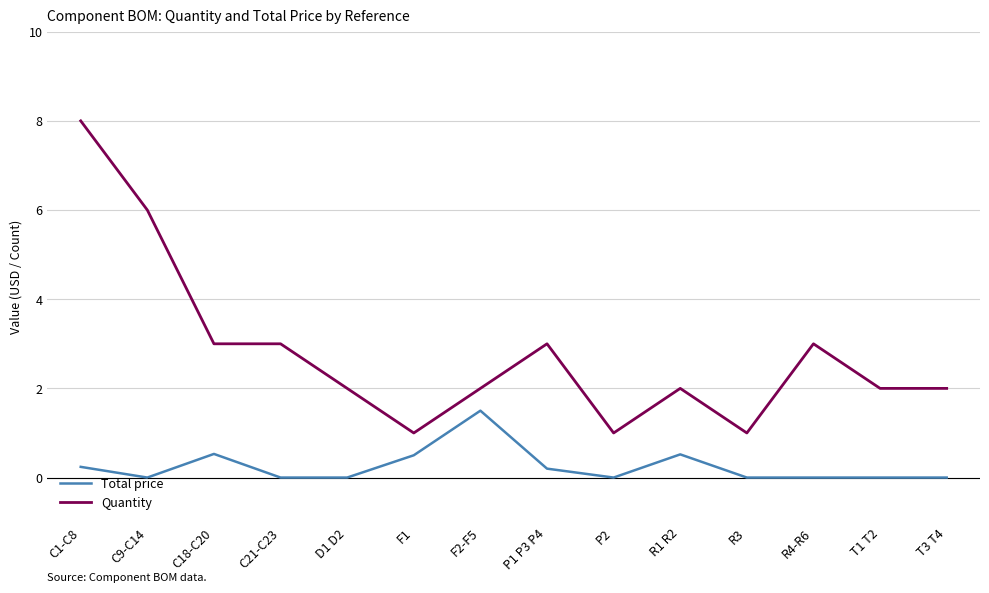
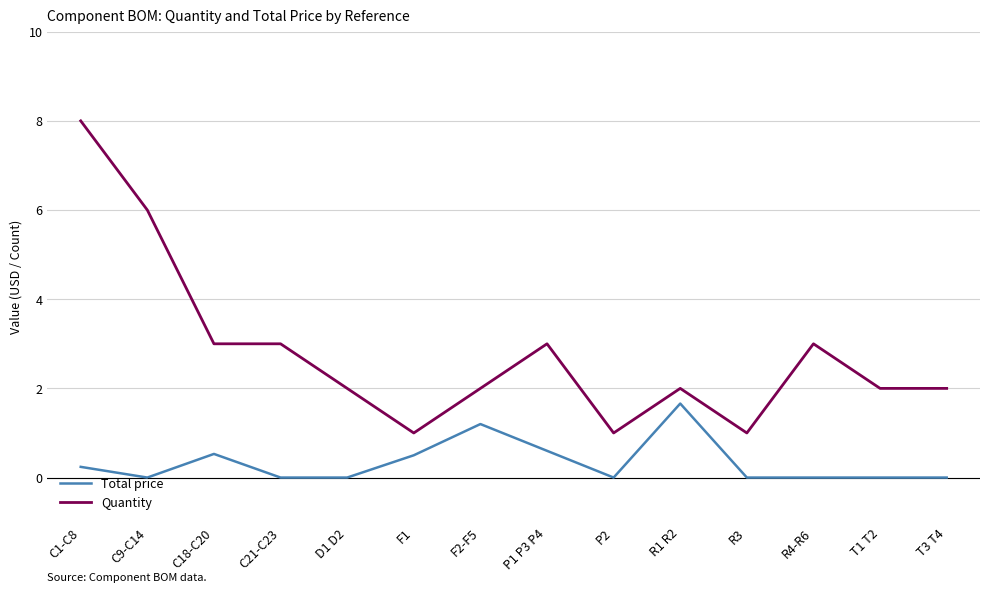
  {
    "Total price": {
      "C1-C8": 0.2,
      "C9-C14": 0.0,
      "C18-C20": 0.5,
      "C21-C23": 0.0,
      "D1 D2": 0.0,
      "F1": 0.5,
-     "F2-F5": 1.5,
-     "P1 P3 P4": 0.2,
+     "F2-F5": 1.2,
+     "P1 P3 P4": 0.6,
      "P2": 0.0,
-     "R1 R2": 0.5,
+     "R1 R2": 1.7,
      "R3": 0.0,
      "R4-R6": 0.0,
      "T1 T2": 0.0,
      "T3 T4": 0.0
    },
    "Quantity": {
      "C1-C8": 8.0,
      "C9-C14": 6.0,
      "C18-C20": 3.0,
      "C21-C23": 3.0,
      "D1 D2": 2.0,
      "F1": 1.0,
      "F2-F5": 2.0,
      "P1 P3 P4": 3.0,
      "P2": 1.0,
      "R1 R2": 2.0,
      "R3": 1.0,
      "R4-R6": 3.0,
      "T1 T2": 2.0,
      "T3 T4": 2.0
    }
  }
